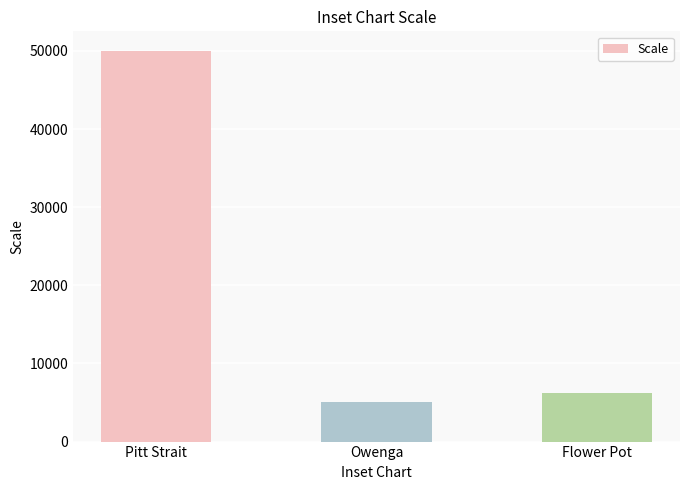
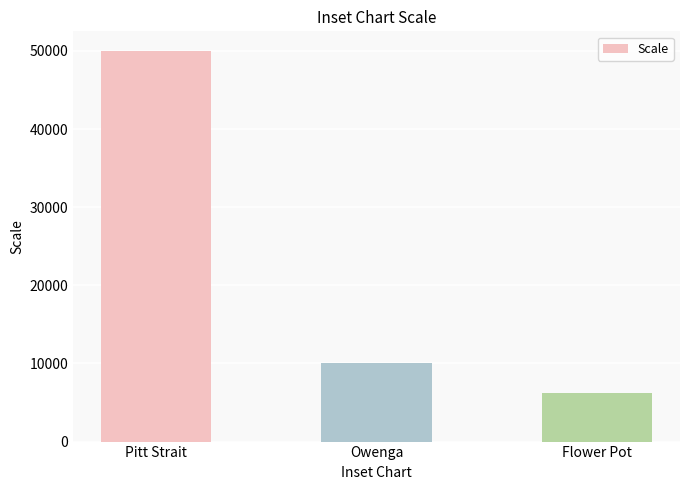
  {
    "Pitt Strait": 50000,
-   "Owenga": 5000,
+   "Owenga": 10000,
    "Flower Pot": 6000
  }
